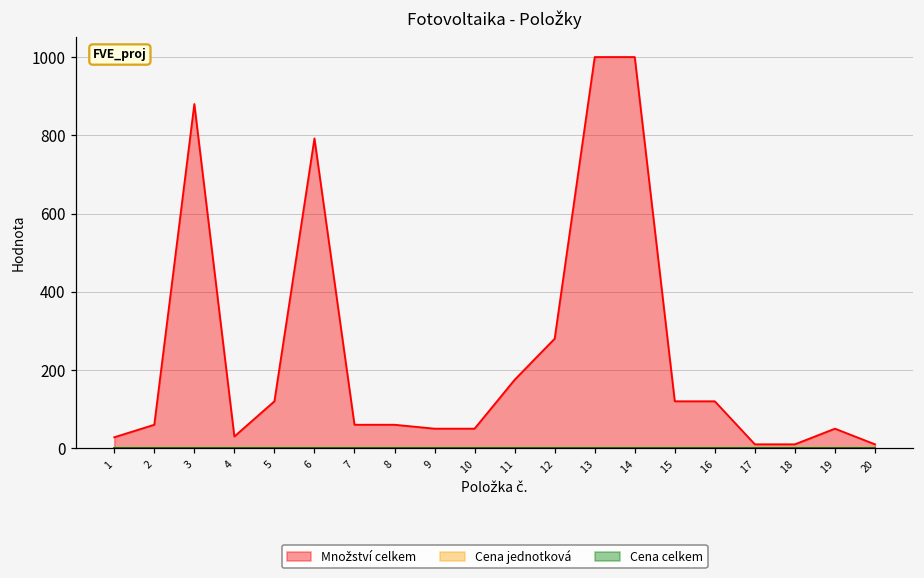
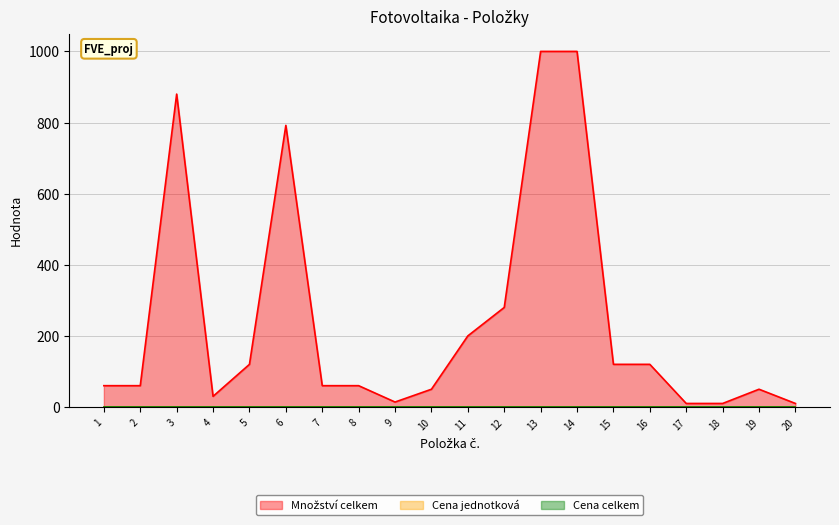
  {
    "Množství celkem": {
-     "1": 30,
+     "1": 60,
      "2": 60,
      "3": 880,
      "4": 30,
      "5": 120,
      "6": 790,
      "7": 60,
      "8": 60,
-     "9": 50,
+     "9": 10,
      "10": 50,
-     "11": 180,
+     "11": 200,
      "12": 280,
      "13": 1000,
      "14": 1000,
      "15": 120,
      "16": 120,
      "17": 10,
      "18": 10,
      "19": 50,
      "20": 10
    },
    "Cena celkem": {
      "1": 0,
      "2": 0,
      "3": 0,
      "4": 0,
      "5": 0,
      "6": 0,
      "7": 0,
      "8": 0,
      "9": 0,
      "10": 0,
      "11": 0,
      "12": 0,
      "13": 0,
      "14": 0,
      "15": 0,
      "16": 0,
      "17": 0,
      "18": 0,
      "19": 0,
      "20": 0
    }
  }
